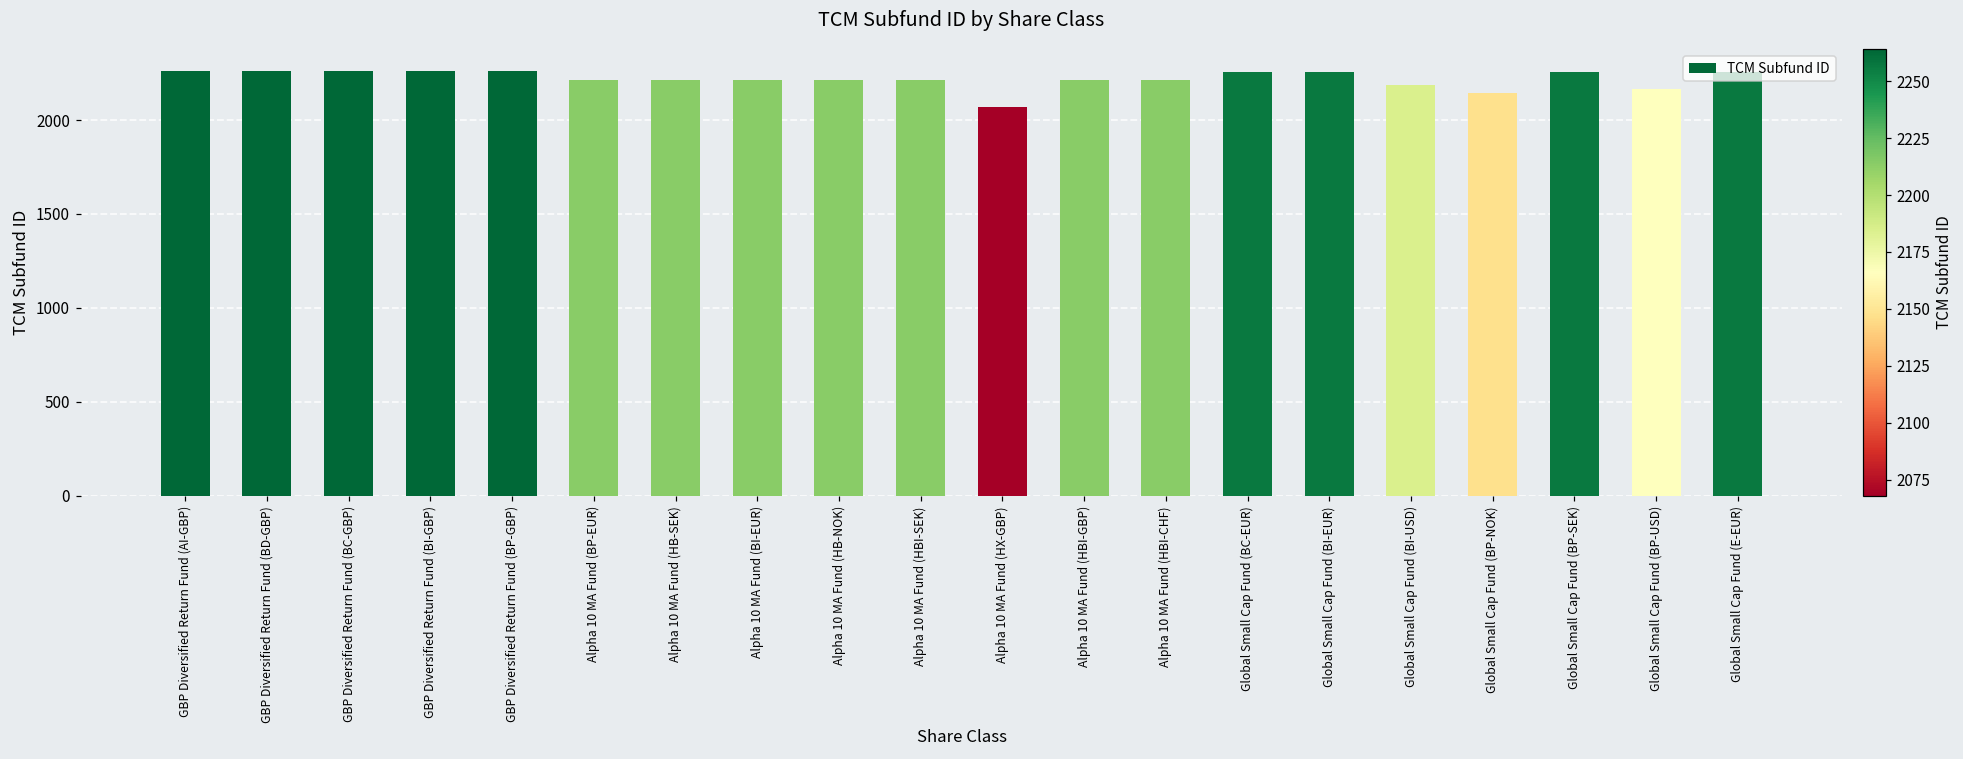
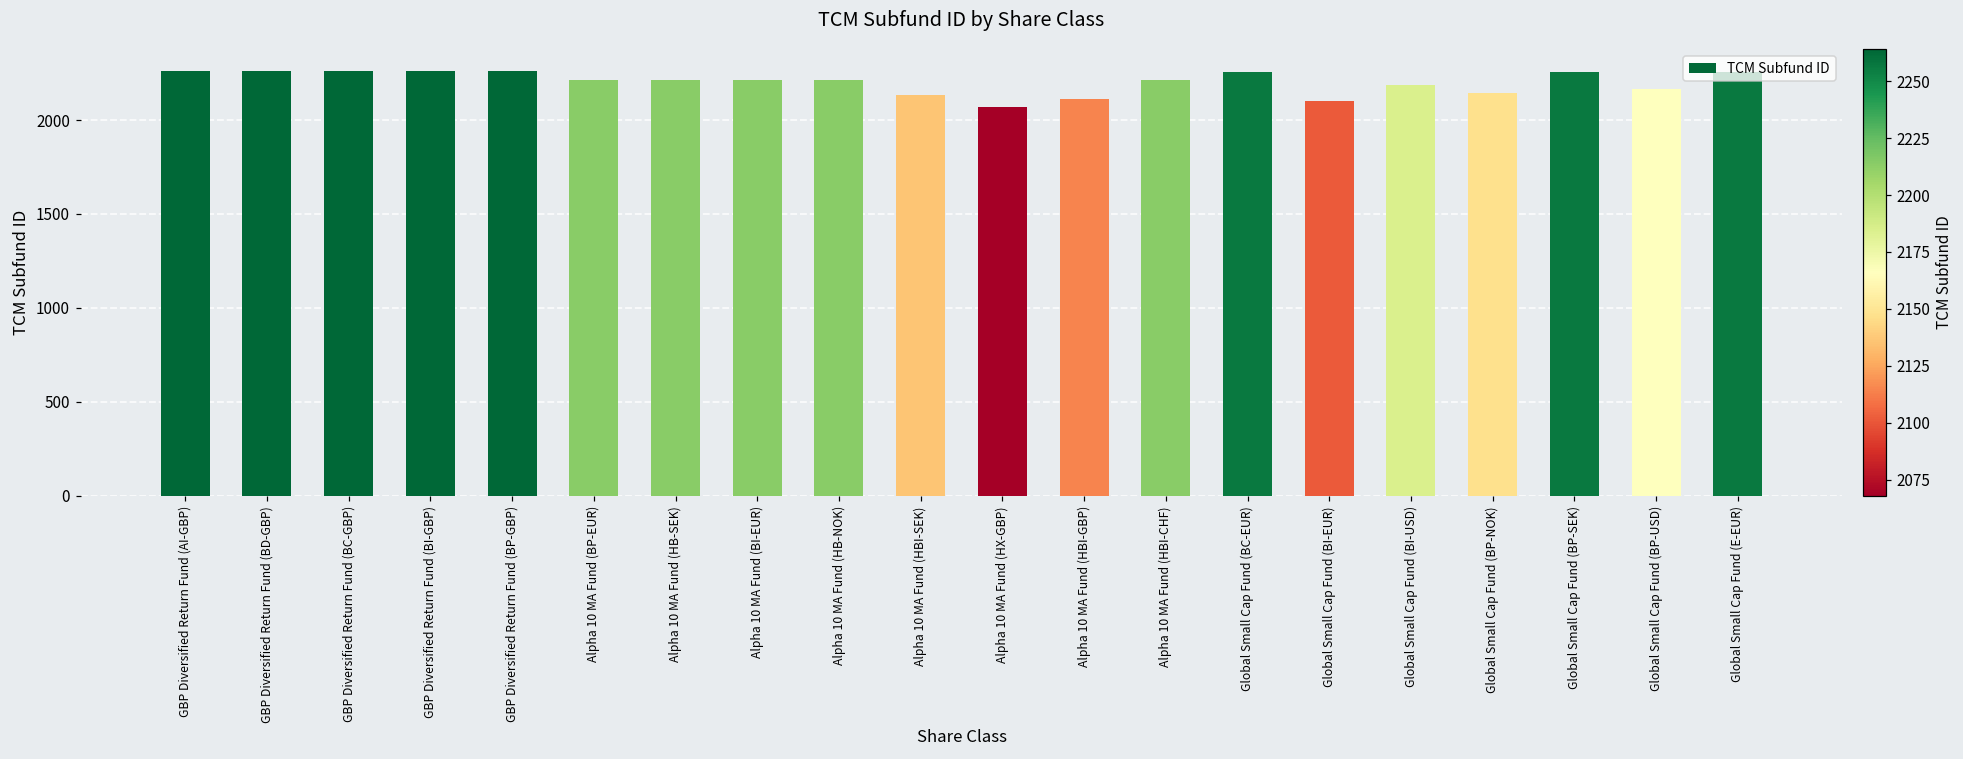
  {
    "GBP Diversified Return Fund (AI-GBP)": 2260,
    "GBP Diversified Return Fund (BD-GBP)": 2260,
    "GBP Diversified Return Fund (BC-GBP)": 2260,
    "GBP Diversified Return Fund (BI-GBP)": 2260,
    "GBP Diversified Return Fund (BP-GBP)": 2260,
    "Alpha 10 MA Fund (BP-EUR)": 2210,
    "Alpha 10 MA Fund (HB-SEK)": 2210,
    "Alpha 10 MA Fund (BI-EUR)": 2210,
    "Alpha 10 MA Fund (HB-NOK)": 2210,
-   "Alpha 10 MA Fund (HBI-SEK)": 2210,
+   "Alpha 10 MA Fund (HBI-SEK)": 2140,
    "Alpha 10 MA Fund (HX-GBP)": 2070,
-   "Alpha 10 MA Fund (HBI-GBP)": 2210,
+   "Alpha 10 MA Fund (HBI-GBP)": 2110,
    "Alpha 10 MA Fund (HBI-CHF)": 2210,
    "Global Small Cap Fund (BC-EUR)": 2260,
-   "Global Small Cap Fund (BI-EUR)": 2260,
+   "Global Small Cap Fund (BI-EUR)": 2100,
    "Global Small Cap Fund (BI-USD)": 2190,
    "Global Small Cap Fund (BP-NOK)": 2150,
    "Global Small Cap Fund (BP-SEK)": 2260,
    "Global Small Cap Fund (BP-USD)": 2170
  }
